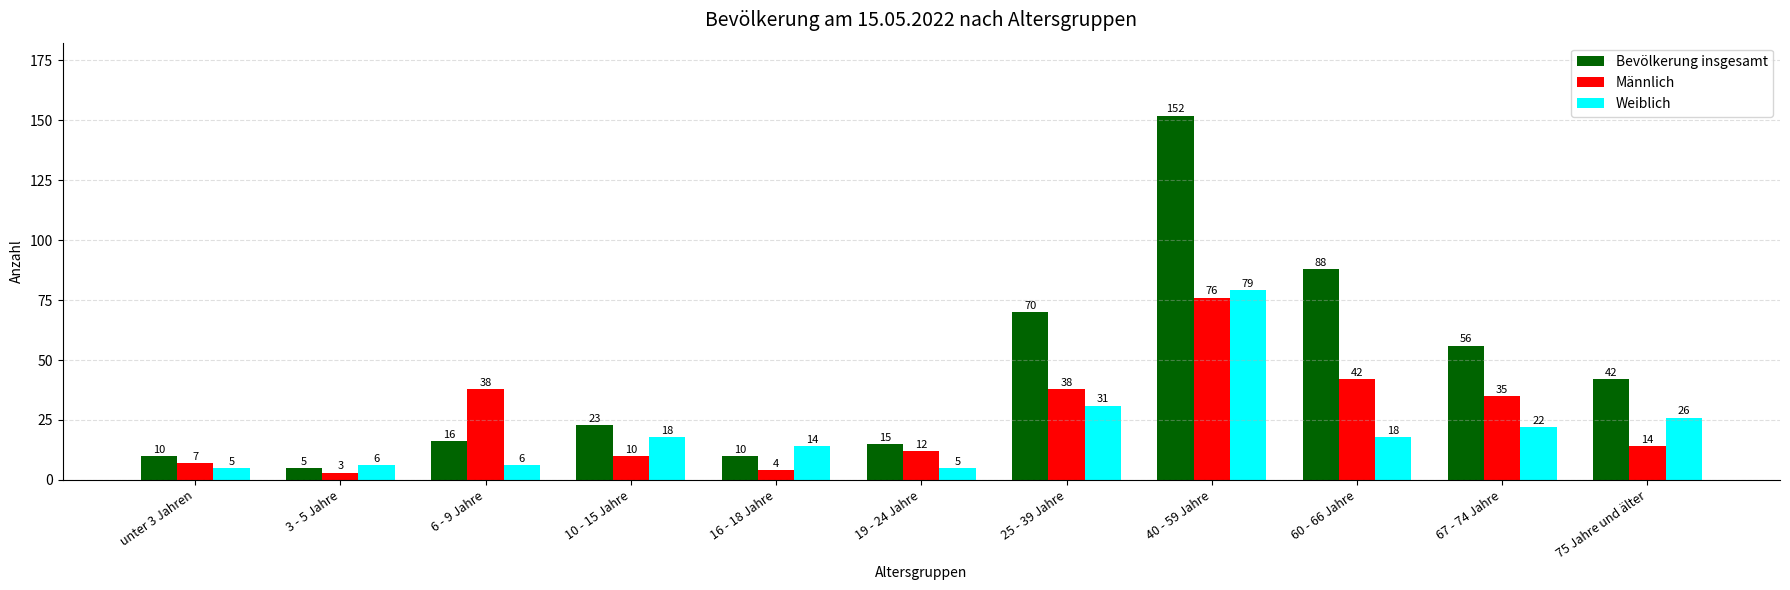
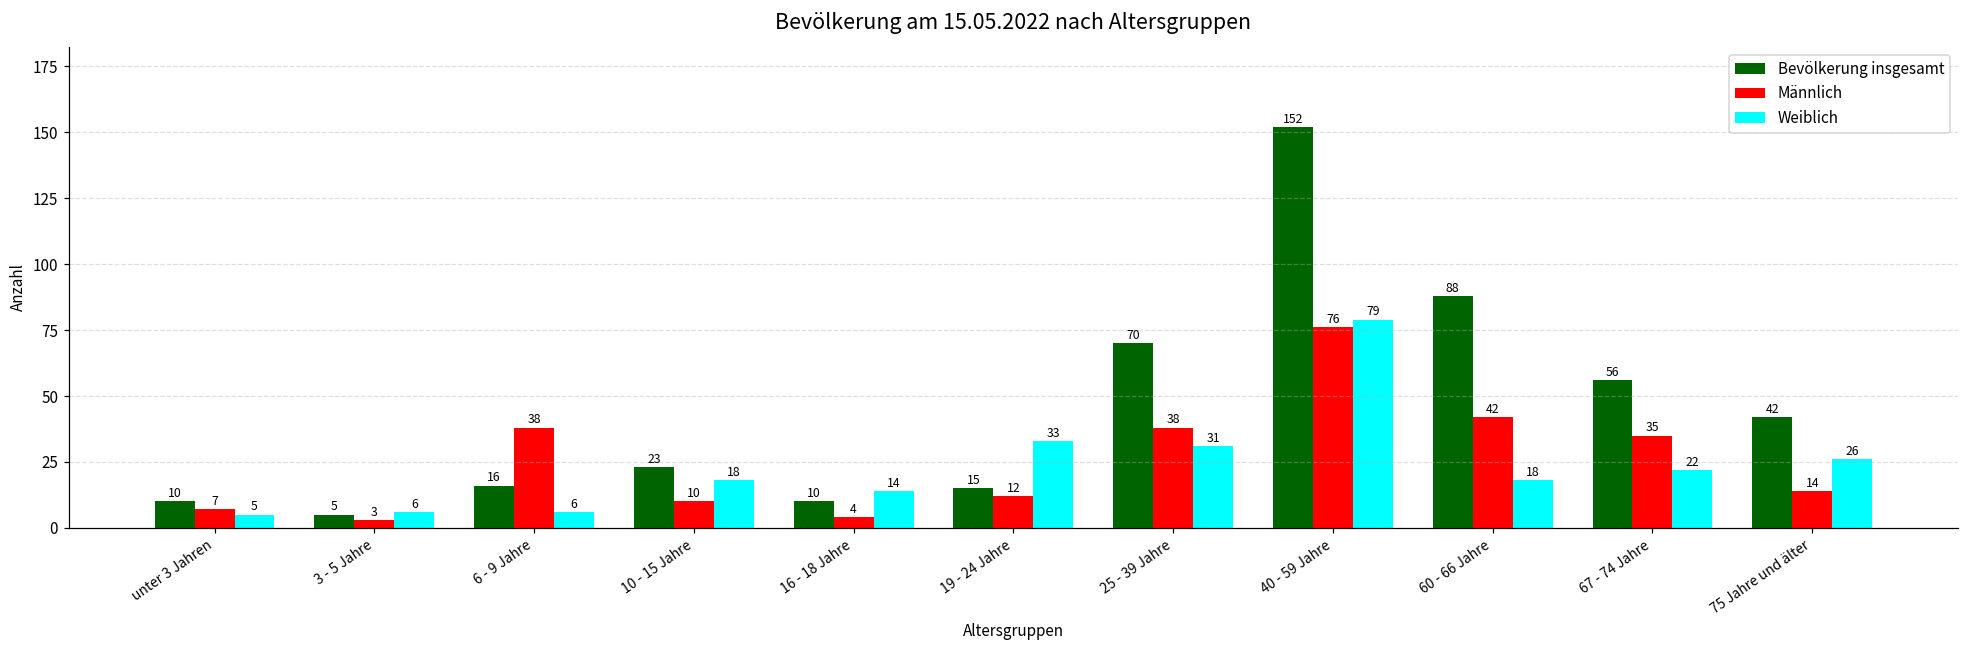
  {
    "Bevölkerung insgesamt": {
      "unter 3 Jahren": 10,
      "3 - 5 Jahre": 5,
      "6 - 9 Jahre": 16,
      "10 - 15 Jahre": 23,
      "16 - 18 Jahre": 10,
      "19 - 24 Jahre": 15,
      "25 - 39 Jahre": 70,
      "40 - 59 Jahre": 152,
      "60 - 66 Jahre": 88,
      "67 - 74 Jahre": 56,
      "75 Jahre und älter": 42
    },
    "Männlich": {
      "unter 3 Jahren": 7,
      "3 - 5 Jahre": 3,
      "6 - 9 Jahre": 38,
      "10 - 15 Jahre": 10,
      "16 - 18 Jahre": 4,
      "19 - 24 Jahre": 12,
      "25 - 39 Jahre": 38,
      "40 - 59 Jahre": 76,
      "60 - 66 Jahre": 42,
      "67 - 74 Jahre": 35,
      "75 Jahre und älter": 14
    },
    "Weiblich": {
      "unter 3 Jahren": 5,
      "3 - 5 Jahre": 6,
      "6 - 9 Jahre": 6,
      "10 - 15 Jahre": 18,
      "16 - 18 Jahre": 14,
-     "19 - 24 Jahre": 5,
+     "19 - 24 Jahre": 33,
      "25 - 39 Jahre": 31,
      "40 - 59 Jahre": 79,
      "60 - 66 Jahre": 18,
      "67 - 74 Jahre": 22,
      "75 Jahre und älter": 26
    }
  }
